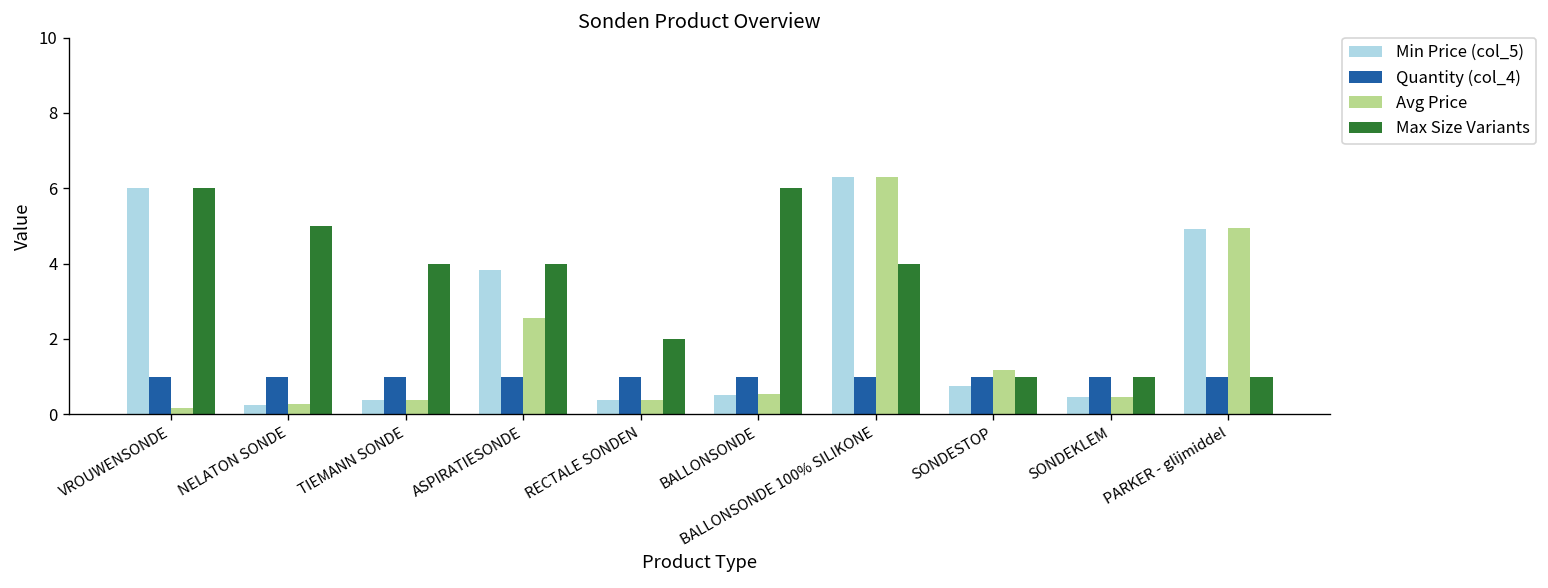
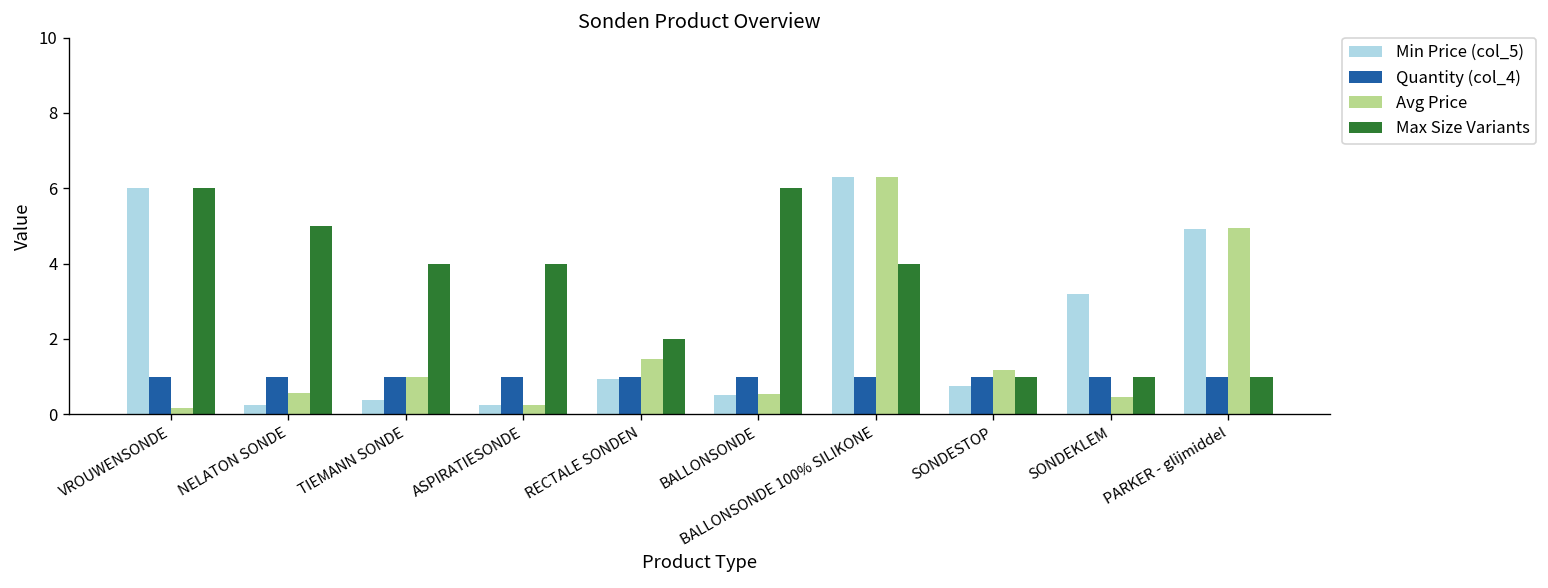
  {
    "Min Price (col_5)": {
      "VROUWENSONDE": 6.0,
      "NELATON SONDE": 0.3,
      "TIEMANN SONDE": 0.4,
-     "ASPIRATIESONDE": 3.8,
-     "RECTALE SONDEN": 0.4,
+     "ASPIRATIESONDE": 0.3,
+     "RECTALE SONDEN": 0.9,
      "BALLONSONDE": 0.5,
      "BALLONSONDE 100% SILIKONE": 6.3,
      "SONDESTOP": 0.8,
-     "SONDEKLEM": 0.5,
+     "SONDEKLEM": 3.2,
      "PARKER - glijmiddel": 4.9
    },
    "Quantity (col_4)": {
      "VROUWENSONDE": 1.0,
      "NELATON SONDE": 1.0,
      "TIEMANN SONDE": 1.0,
      "ASPIRATIESONDE": 1.0,
      "RECTALE SONDEN": 1.0,
      "BALLONSONDE": 1.0,
      "BALLONSONDE 100% SILIKONE": 1.0,
      "SONDESTOP": 1.0,
      "SONDEKLEM": 1.0,
      "PARKER - glijmiddel": 1.0
    },
    "Avg Price": {
      "VROUWENSONDE": 0.2,
-     "NELATON SONDE": 0.3,
-     "TIEMANN SONDE": 0.4,
-     "ASPIRATIESONDE": 2.6,
-     "RECTALE SONDEN": 0.4,
+     "NELATON SONDE": 0.6,
+     "TIEMANN SONDE": 1.0,
+     "ASPIRATIESONDE": 0.3,
+     "RECTALE SONDEN": 1.5,
      "BALLONSONDE": 0.5,
      "BALLONSONDE 100% SILIKONE": 6.3,
      "SONDESTOP": 1.2,
      "SONDEKLEM": 0.5,
      "PARKER - glijmiddel": 5.0
    },
    "Max Size Variants": {
      "VROUWENSONDE": 6.0,
      "NELATON SONDE": 5.0,
      "TIEMANN SONDE": 4.0,
      "ASPIRATIESONDE": 4.0,
      "RECTALE SONDEN": 2.0,
      "BALLONSONDE": 6.0,
      "BALLONSONDE 100% SILIKONE": 4.0,
      "SONDESTOP": 1.0,
      "SONDEKLEM": 1.0,
      "PARKER - glijmiddel": 1.0
    }
  }
